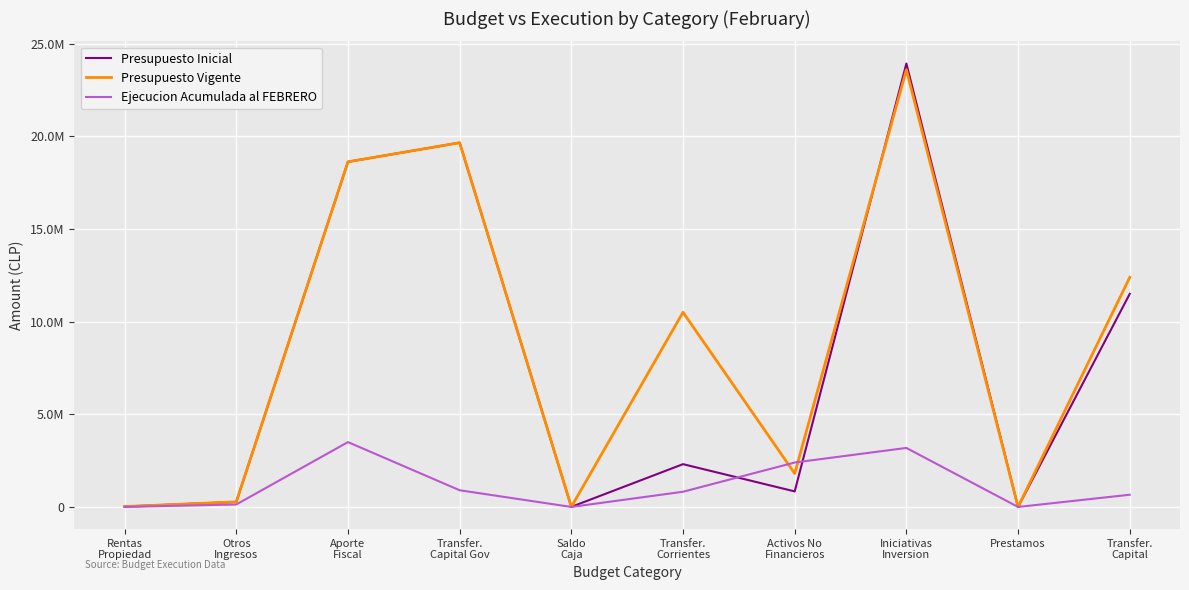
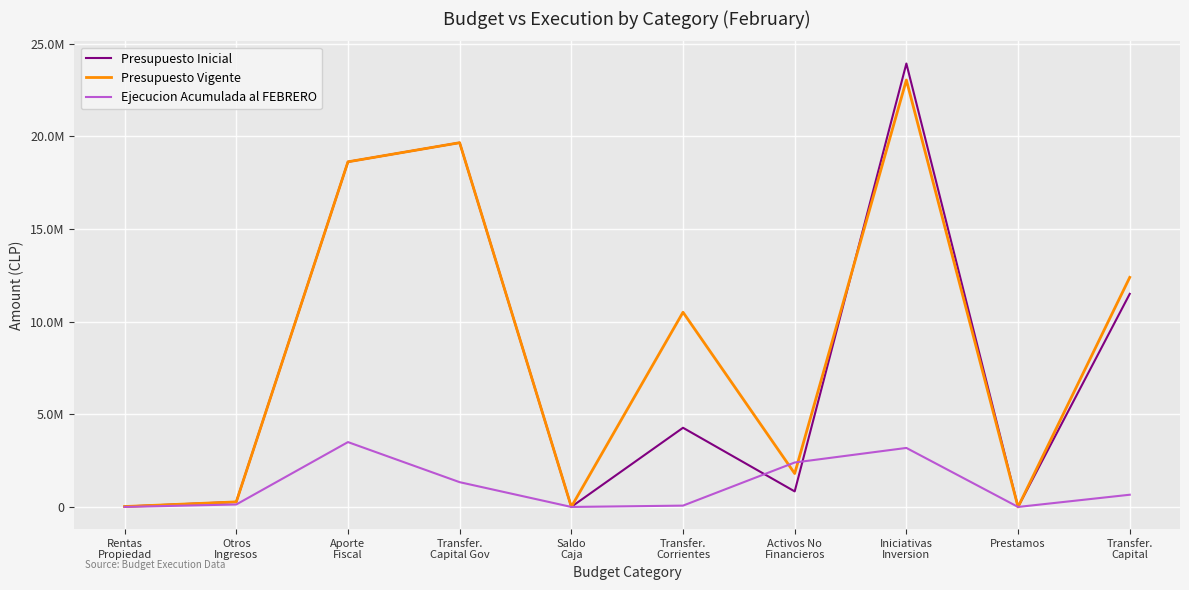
  {
    "Presupuesto Inicial": {
-     "Transfer. Corrientes": 2300000,
+     "Transfer. Corrientes": 4300000,
      "Activos No Financieros": 800000,
      "Iniciativas Inversion": 23900000,
      "Transfer. Capital": 11500000
    },
    "Presupuesto Vigente": {
      "Transfer. Corrientes": 10500000,
      "Activos No Financieros": 1800000,
-     "Iniciativas Inversion": 23600000,
+     "Iniciativas Inversion": 23000000,
      "Transfer. Capital": 12400000
    },
    "Ejecucion Acumulada al FEBRERO": {
      "Otros Ingresos": 100000,
      "Aporte Fiscal": 3500000,
-     "Transfer. Capital Gov": 900000,
-     "Transfer. Corrientes": 800000,
+     "Transfer. Capital Gov": 1300000,
+     "Transfer. Corrientes": 100000,
      "Activos No Financieros": 2400000,
      "Iniciativas Inversion": 3200000,
      "Transfer. Capital": 700000
    }
  }
